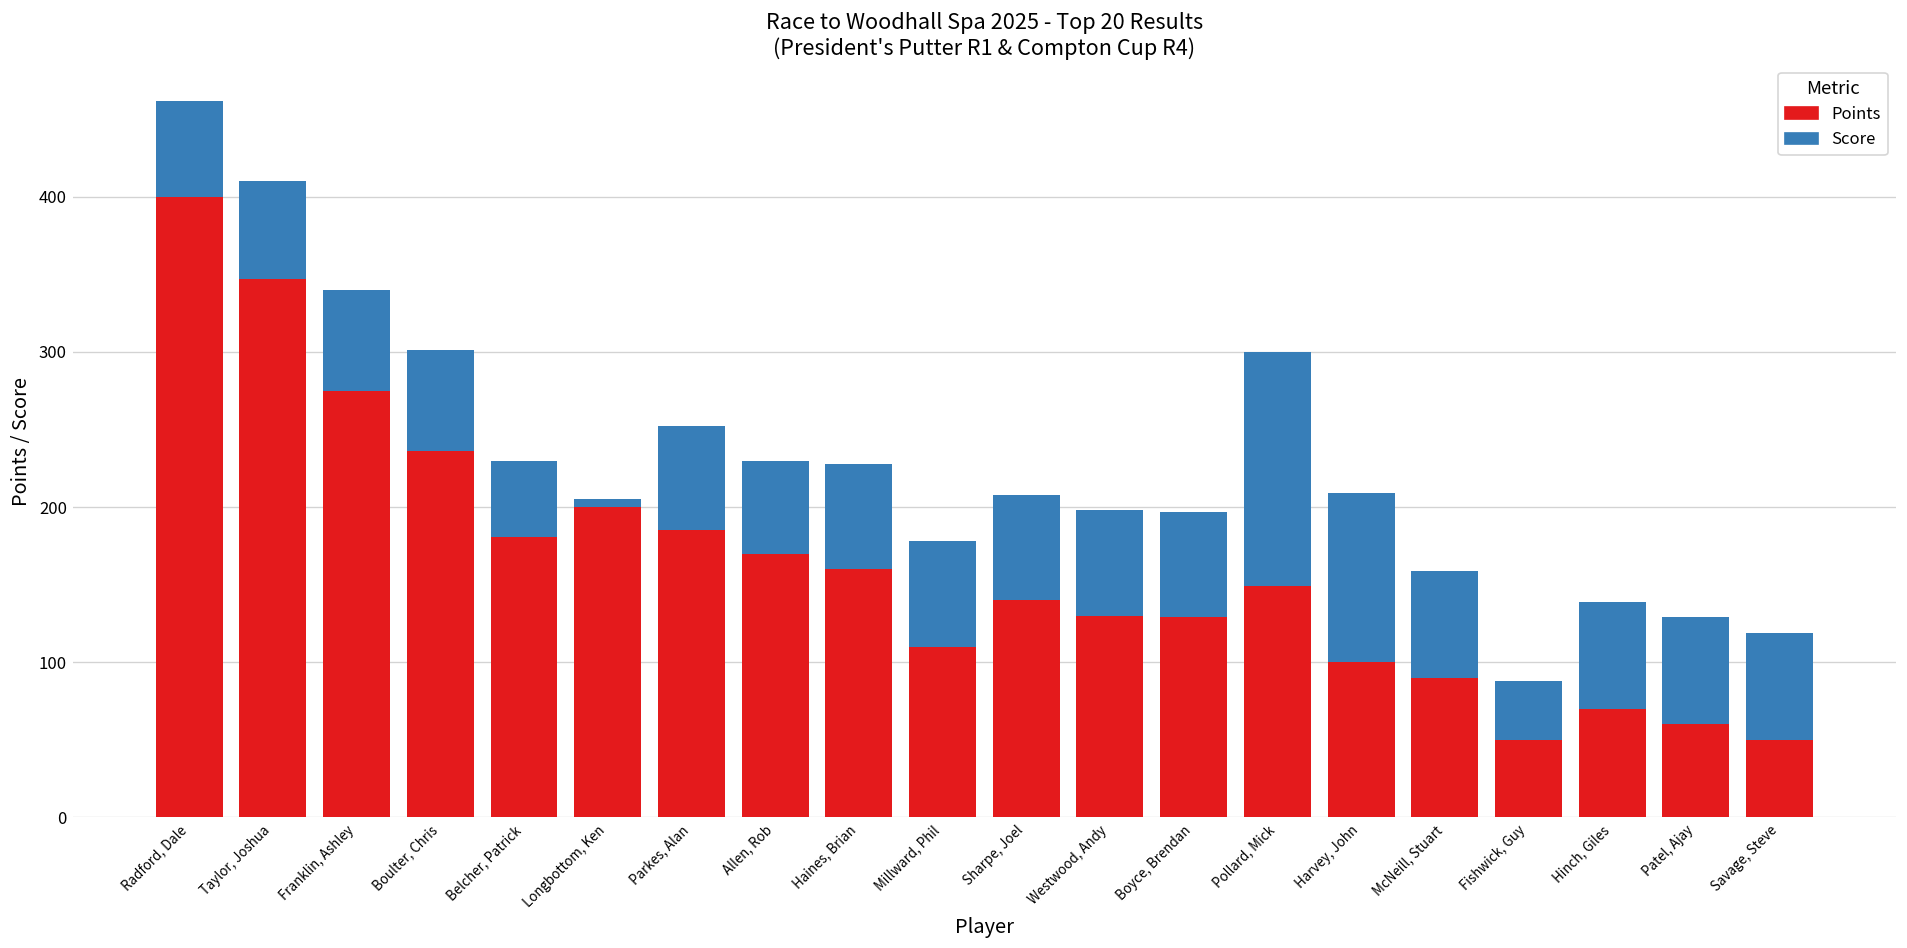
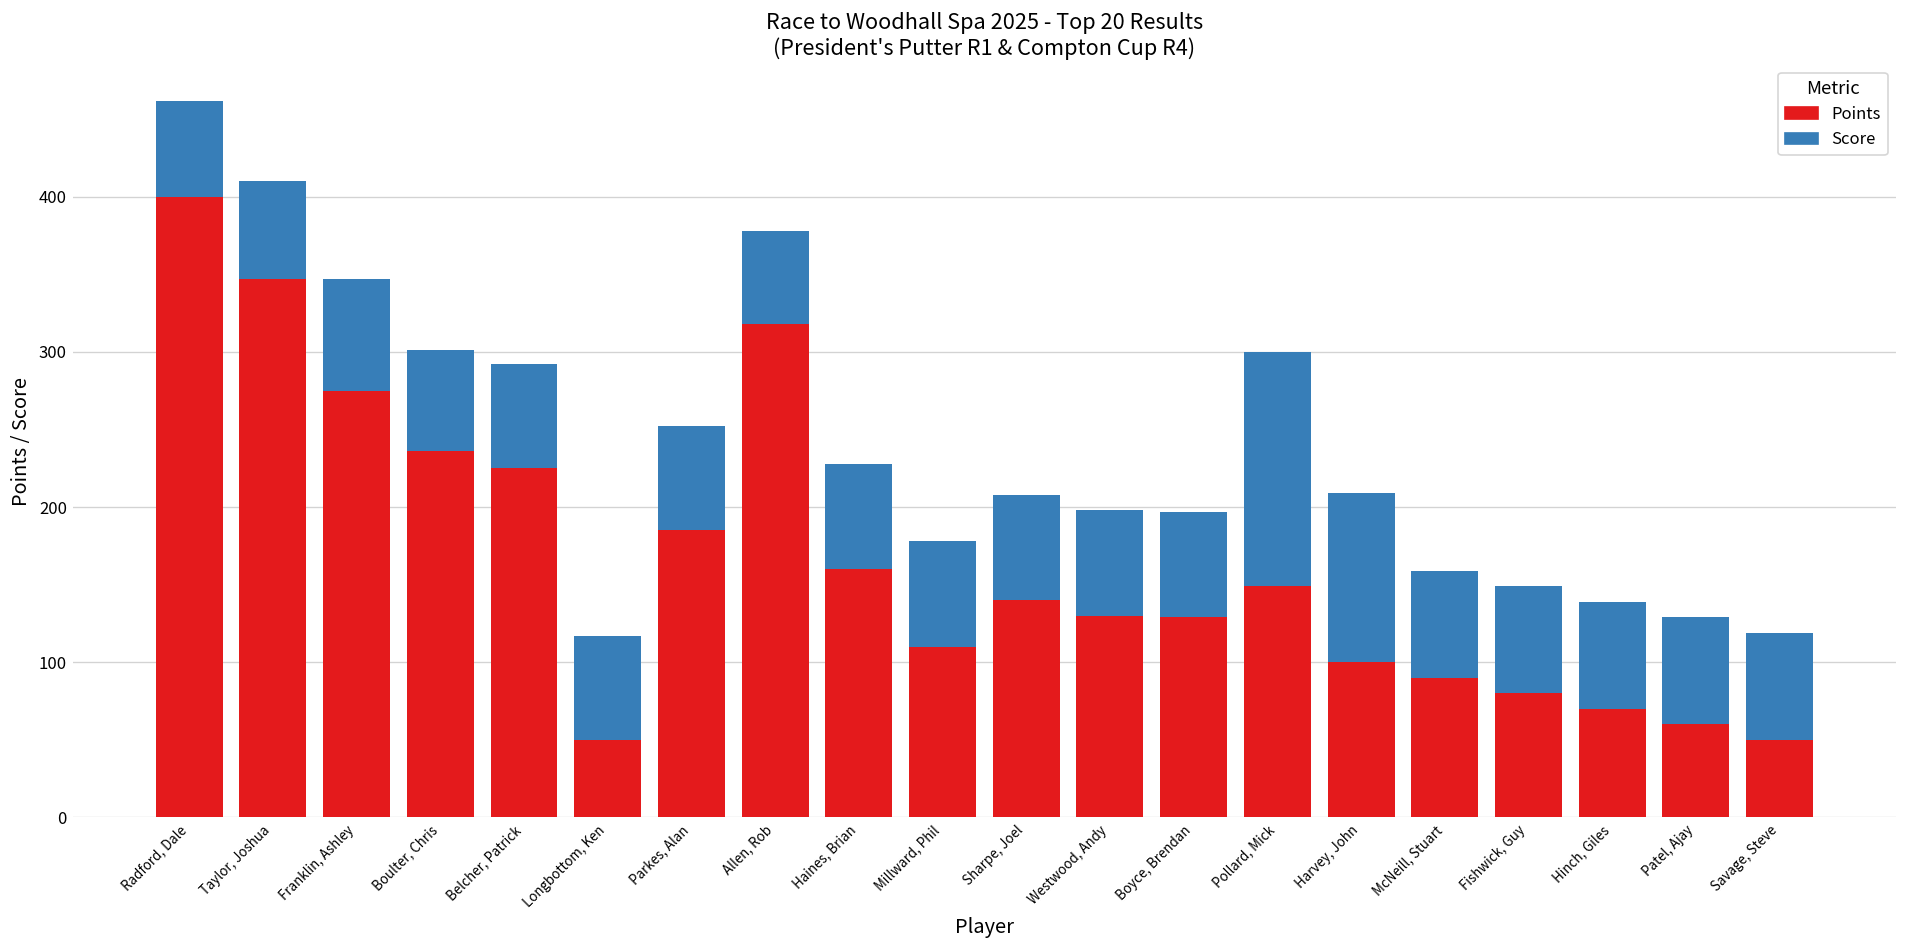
  {
    "Points": {
      "Radford, Dale": 400,
      "Taylor, Joshua": 347,
      "Franklin, Ashley": 275,
      "Boulter, Chris": 236,
-     "Belcher, Patrick": 181,
-     "Longbottom, Ken": 200,
+     "Belcher, Patrick": 225,
+     "Longbottom, Ken": 50,
      "Parkes, Alan": 185,
-     "Allen, Rob": 170,
+     "Allen, Rob": 318,
      "Haines, Brian": 160,
      "Millward, Phil": 110,
      "Sharpe, Joel": 140,
      "Westwood, Andy": 130,
      "Boyce, Brendan": 129,
      "Pollard, Mick": 149,
      "Harvey, John": 100,
      "McNeill, Stuart": 90,
-     "Fishwick, Guy": 50,
+     "Fishwick, Guy": 80,
      "Hinch, Giles": 70,
      "Patel, Ajay": 60,
      "Savage, Steve": 50
    },
    "Score": {
      "Radford, Dale": 62,
      "Taylor, Joshua": 63,
-     "Franklin, Ashley": 65,
+     "Franklin, Ashley": 72,
      "Boulter, Chris": 65,
-     "Belcher, Patrick": 49,
-     "Longbottom, Ken": 5,
+     "Belcher, Patrick": 67,
+     "Longbottom, Ken": 67,
      "Parkes, Alan": 67,
      "Allen, Rob": 60,
      "Haines, Brian": 68,
      "Millward, Phil": 68,
      "Sharpe, Joel": 68,
      "Westwood, Andy": 68,
      "Boyce, Brendan": 68,
      "Pollard, Mick": 151,
      "Harvey, John": 109,
      "McNeill, Stuart": 69,
-     "Fishwick, Guy": 38,
+     "Fishwick, Guy": 69,
      "Hinch, Giles": 69,
      "Patel, Ajay": 69,
      "Savage, Steve": 69
    }
  }
